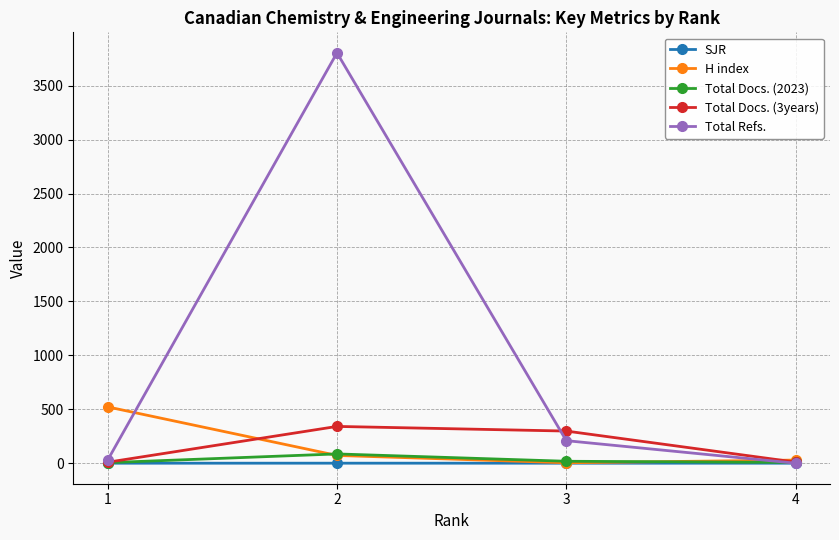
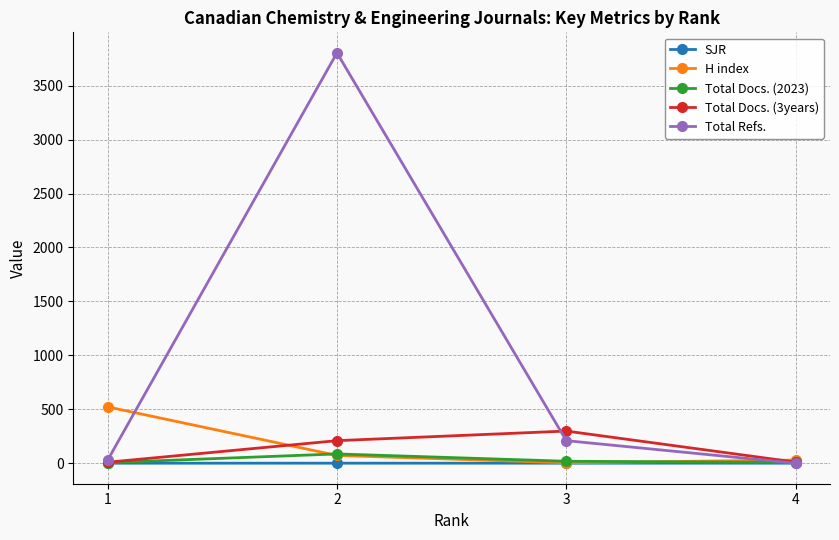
  {
    "SJR": {
      "2": 0
    },
    "H index": {
      "1": 520
    },
    "Total Docs. (3years)": {
-     "2": 340,
+     "2": 210,
      "3": 300
    },
    "Total Refs.": {
      "2": 3800,
      "3": 210
    }
  }
